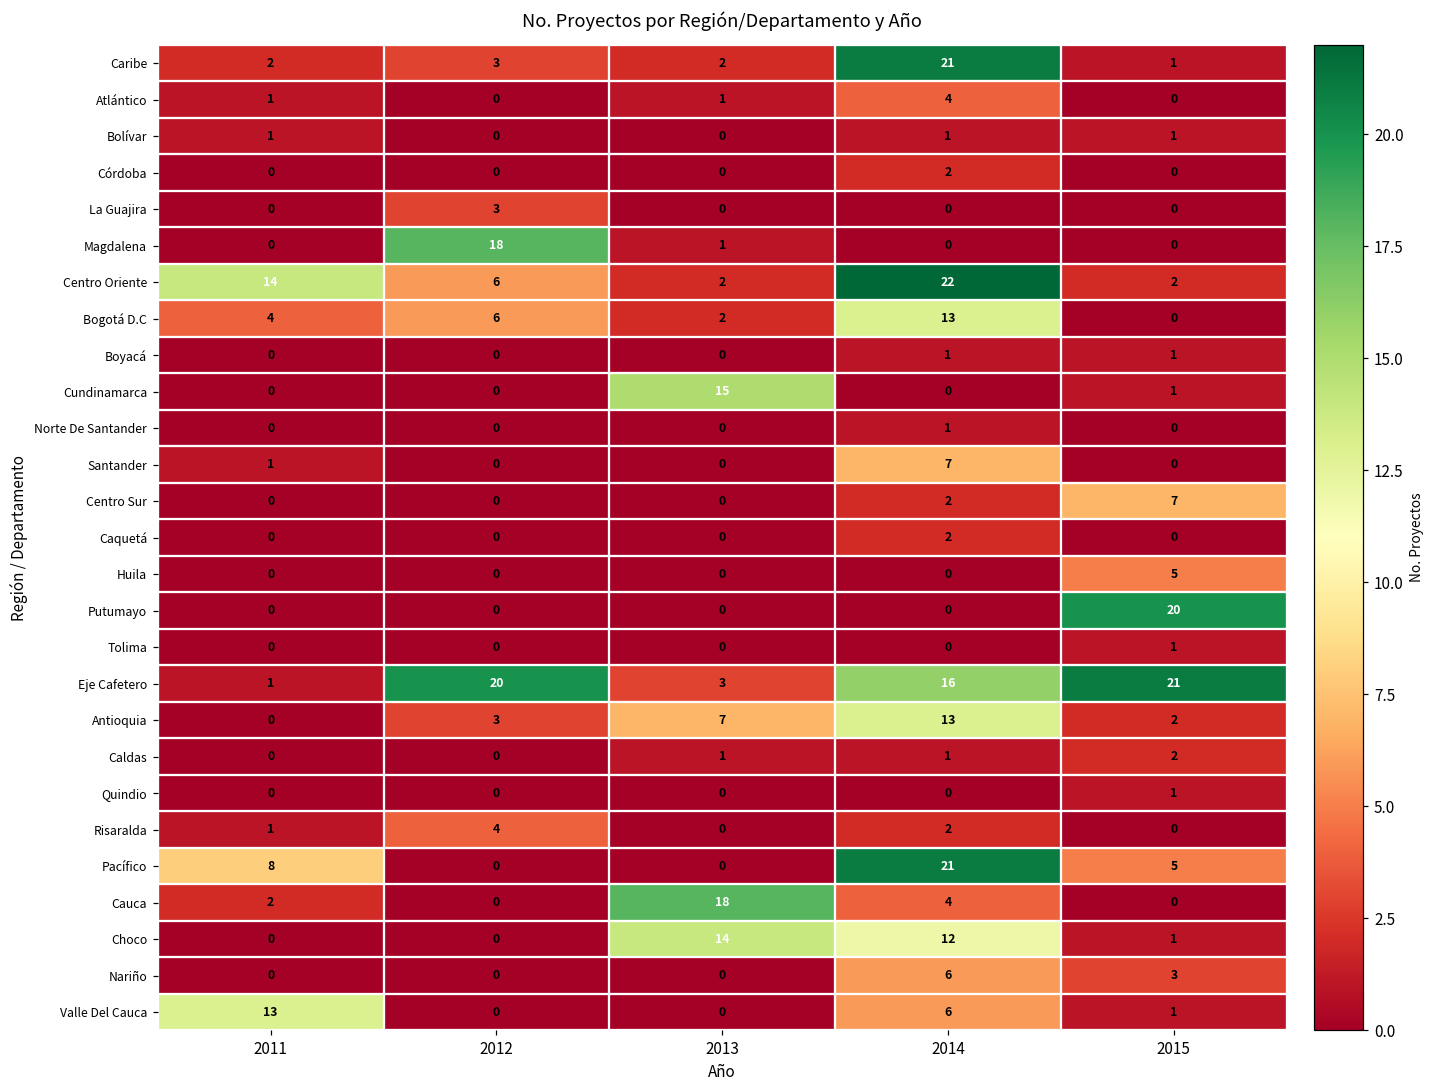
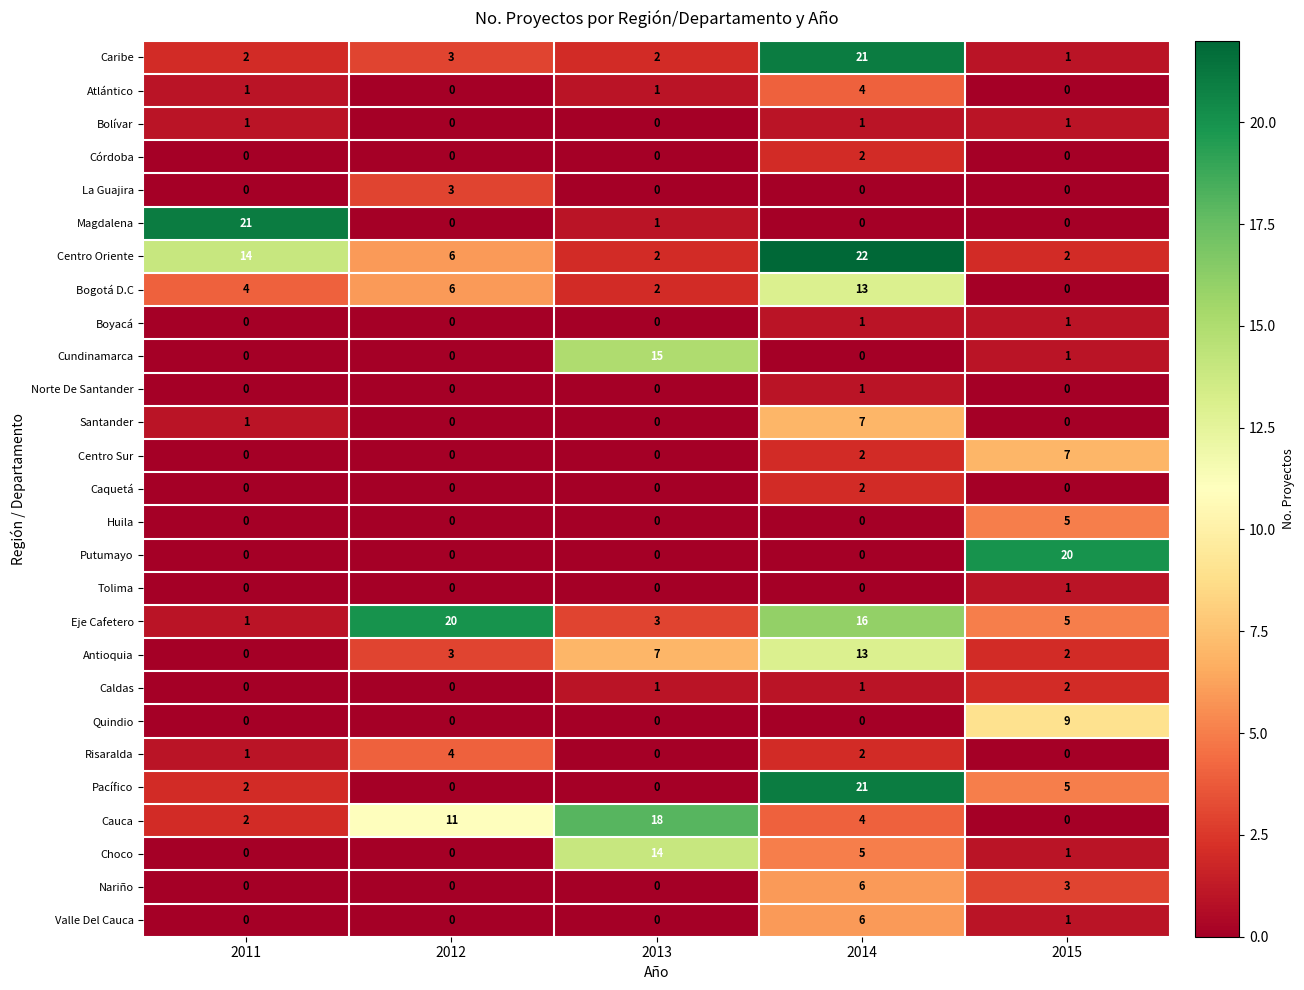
  {
    "Caribe": {
      "2011": 2,
      "2012": 3,
      "2013": 2,
      "2014": 21,
      "2015": 1
    },
    "Atlántico": {
      "2011": 1,
      "2012": 0,
      "2013": 1,
      "2014": 4,
      "2015": 0
    },
    "Bolívar": {
      "2011": 1,
      "2012": 0,
      "2013": 0,
      "2014": 1,
      "2015": 1
    },
    "Córdoba": {
      "2011": 0,
      "2012": 0,
      "2013": 0,
      "2014": 2,
      "2015": 0
    },
    "La Guajira": {
      "2011": 0,
      "2012": 3,
      "2013": 0,
      "2014": 0,
      "2015": 0
    },
    "Magdalena": {
-     "2011": 0,
-     "2012": 18,
+     "2011": 21,
+     "2012": 0,
      "2013": 1,
      "2014": 0,
      "2015": 0
    },
    "Centro Oriente": {
      "2011": 14,
      "2012": 6,
      "2013": 2,
      "2014": 22,
      "2015": 2
    },
    "Bogotá D.C": {
      "2011": 4,
      "2012": 6,
      "2013": 2,
      "2014": 13,
      "2015": 0
    },
    "Boyacá": {
      "2011": 0,
      "2012": 0,
      "2013": 0,
      "2014": 1,
      "2015": 1
    },
    "Cundinamarca": {
      "2011": 0,
      "2012": 0,
      "2013": 15,
      "2014": 0,
      "2015": 1
    },
    "Norte De Santander": {
      "2011": 0,
      "2012": 0,
      "2013": 0,
      "2014": 1,
      "2015": 0
    },
    "Santander": {
      "2011": 1,
      "2012": 0,
      "2013": 0,
      "2014": 7,
      "2015": 0
    },
    "Centro Sur": {
      "2011": 0,
      "2012": 0,
      "2013": 0,
      "2014": 2,
      "2015": 7
    },
    "Caquetá": {
      "2011": 0,
      "2012": 0,
      "2013": 0,
      "2014": 2,
      "2015": 0
    },
    "Huila": {
      "2011": 0,
      "2012": 0,
      "2013": 0,
      "2014": 0,
      "2015": 5
    },
    "Putumayo": {
      "2011": 0,
      "2012": 0,
      "2013": 0,
      "2014": 0,
      "2015": 20
    },
    "Tolima": {
      "2011": 0,
      "2012": 0,
      "2013": 0,
      "2014": 0,
      "2015": 1
    },
    "Eje Cafetero": {
      "2011": 1,
      "2012": 20,
      "2013": 3,
      "2014": 16,
-     "2015": 21
+     "2015": 5
    },
    "Antioquia": {
      "2011": 0,
      "2012": 3,
      "2013": 7,
      "2014": 13,
      "2015": 2
    },
    "Caldas": {
      "2011": 0,
      "2012": 0,
      "2013": 1,
      "2014": 1,
      "2015": 2
    },
    "Quindio": {
      "2011": 0,
      "2012": 0,
      "2013": 0,
      "2014": 0,
-     "2015": 1
+     "2015": 9
    },
    "Risaralda": {
      "2011": 1,
      "2012": 4,
      "2013": 0,
      "2014": 2,
      "2015": 0
    },
    "Pacífico": {
-     "2011": 8,
+     "2011": 2,
      "2012": 0,
      "2013": 0,
      "2014": 21,
      "2015": 5
    },
    "Cauca": {
      "2011": 2,
-     "2012": 0,
+     "2012": 11,
      "2013": 18,
      "2014": 4,
      "2015": 0
    },
    "Choco": {
      "2011": 0,
      "2012": 0,
      "2013": 14,
-     "2014": 12,
+     "2014": 5,
      "2015": 1
    },
    "Nariño": {
      "2011": 0,
      "2012": 0,
      "2013": 0,
      "2014": 6,
      "2015": 3
    },
    "Valle Del Cauca": {
-     "2011": 13,
+     "2011": 0,
      "2012": 0,
      "2013": 0,
      "2014": 6,
      "2015": 1
    }
  }
